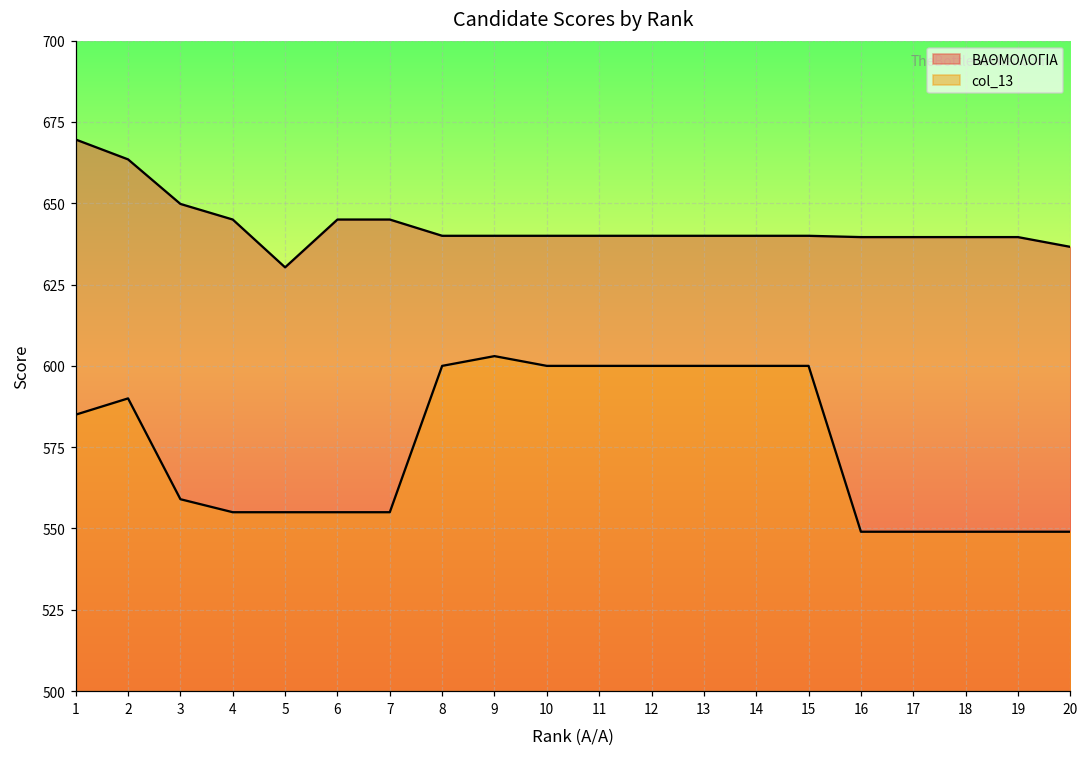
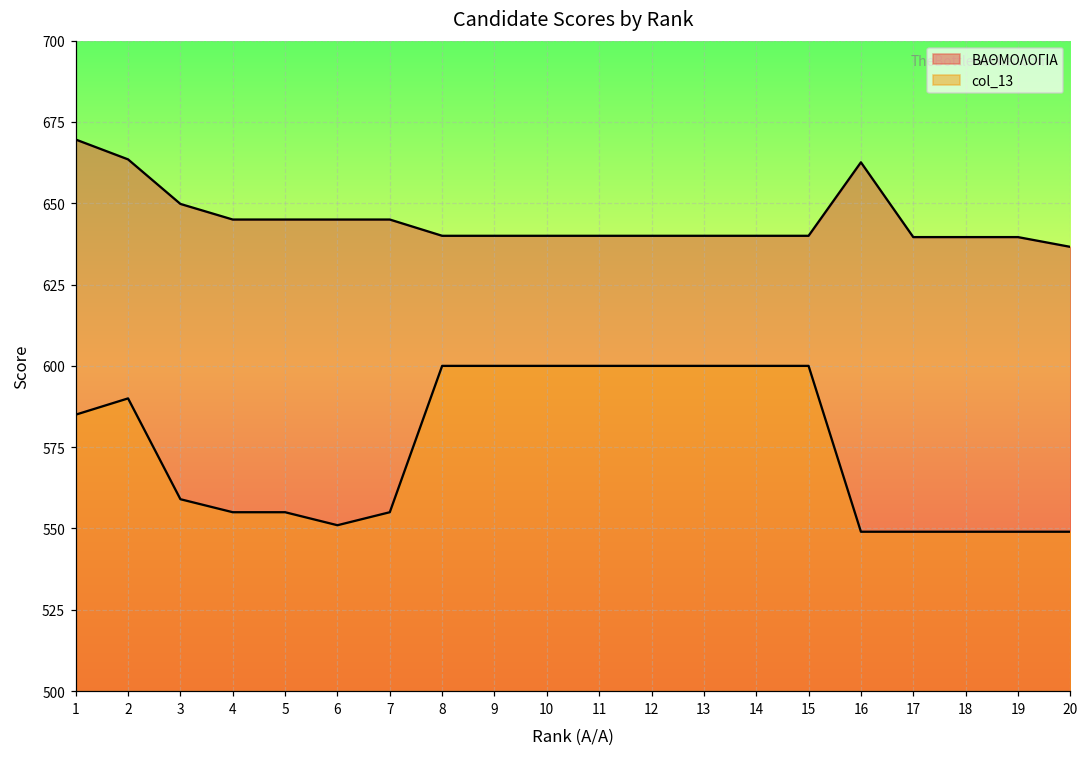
  {
    "ΒΑΘΜΟΛΟΓΙΑ": {
      "1": 670,
      "2": 664,
      "3": 650,
      "4": 645,
-     "5": 630,
+     "5": 645,
      "6": 645,
      "7": 645,
      "8": 640,
      "9": 640,
      "10": 640,
      "11": 640,
      "12": 640,
      "13": 640,
      "14": 640,
      "15": 640,
-     "16": 640,
+     "16": 663,
      "17": 640,
      "18": 640,
      "19": 640,
      "20": 637
    },
    "col_13": {
      "1": 585,
      "2": 590,
      "3": 559,
      "4": 555,
      "5": 555,
-     "6": 555,
+     "6": 551,
      "7": 555,
      "8": 600,
-     "9": 603,
+     "9": 600,
      "10": 600,
      "11": 600,
      "12": 600,
      "13": 600,
      "14": 600,
      "15": 600,
      "16": 549,
      "17": 549,
      "18": 549,
      "19": 549,
      "20": 549
    }
  }
